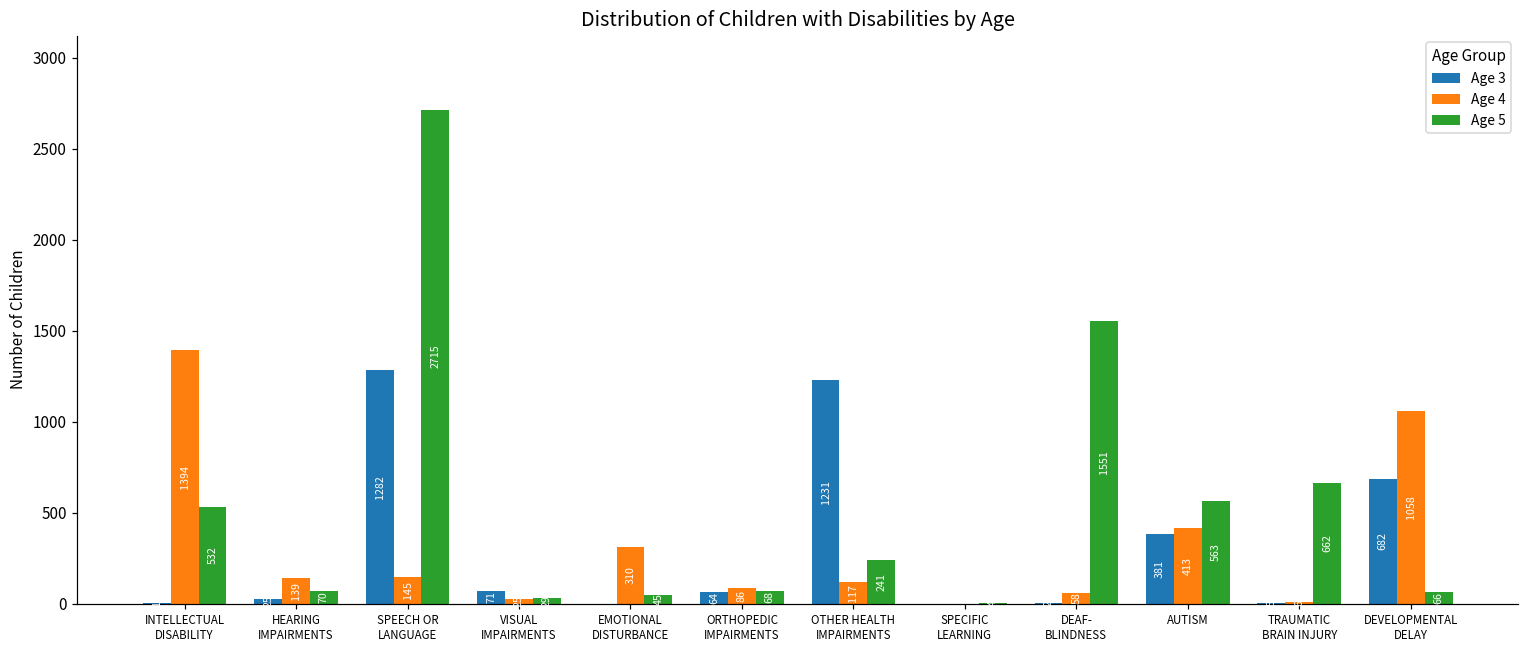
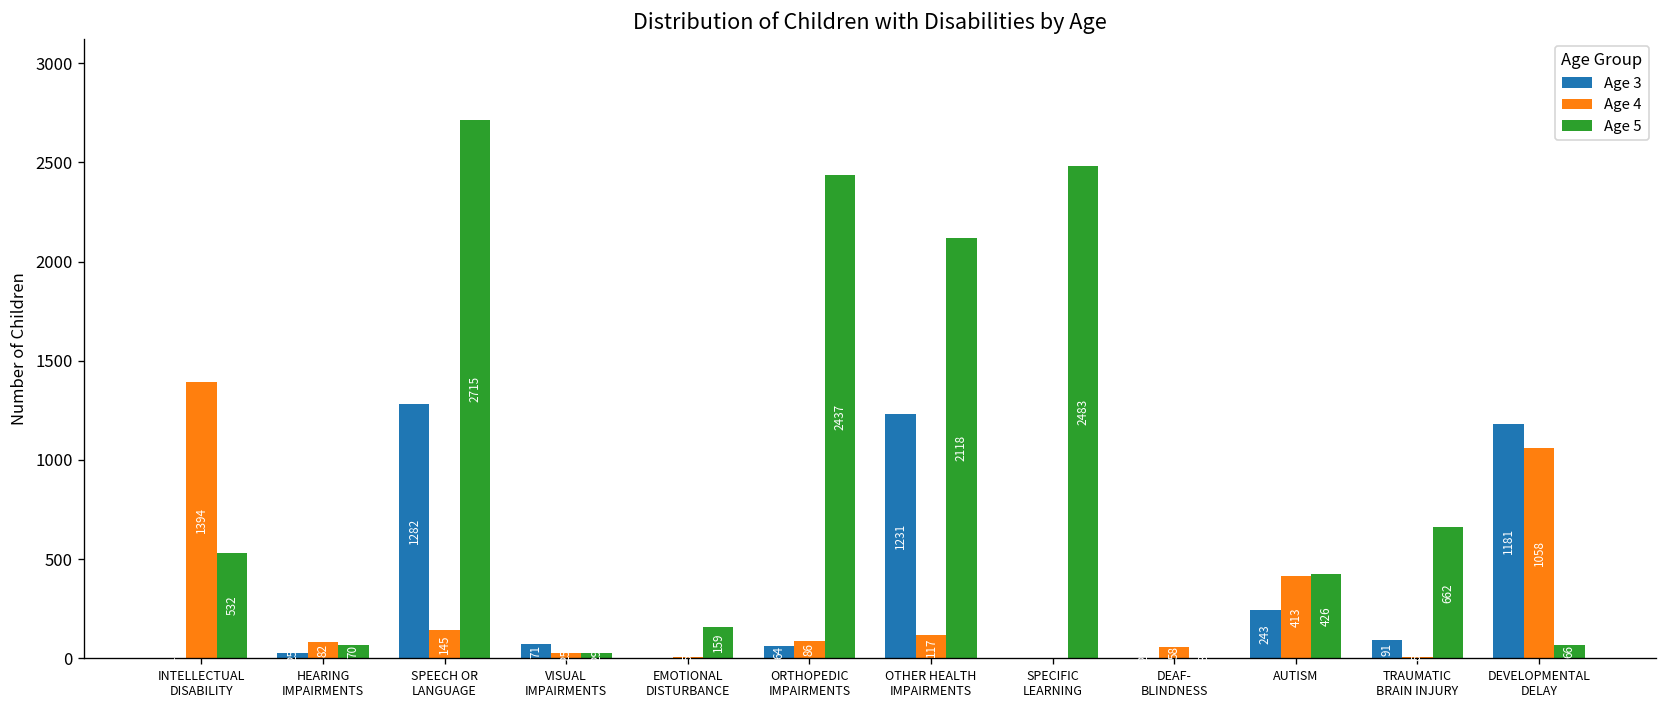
  {
    "Age 3": {
      "SPEECH OR LANGUAGE": 1282,
      "VISUAL IMPAIRMENTS": 71,
      "ORTHOPEDIC IMPAIRMENTS": 64,
      "OTHER HEALTH IMPAIRMENTS": 1231,
-     "AUTISM": 381,
-     "TRAUMATIC BRAIN INJURY": 10,
-     "DEVELOPMENTAL DELAY": 682
+     "AUTISM": 243,
+     "TRAUMATIC BRAIN INJURY": 90,
+     "DEVELOPMENTAL DELAY": 1181
    },
    "Age 4": {
      "INTELLECTUAL DISABILITY": 1394,
-     "HEARING IMPAIRMENTS": 139,
+     "HEARING IMPAIRMENTS": 82,
      "SPEECH OR LANGUAGE": 145,
-     "EMOTIONAL DISTURBANCE": 310,
+     "EMOTIONAL DISTURBANCE": 10,
      "ORTHOPEDIC IMPAIRMENTS": 86,
      "OTHER HEALTH IMPAIRMENTS": 117,
      "DEAF- BLINDNESS": 58,
      "AUTISM": 413,
      "DEVELOPMENTAL DELAY": 1058
    },
    "Age 5": {
      "INTELLECTUAL DISABILITY": 532,
      "HEARING IMPAIRMENTS": 70,
      "SPEECH OR LANGUAGE": 2715,
-     "EMOTIONAL DISTURBANCE": 45,
-     "ORTHOPEDIC IMPAIRMENTS": 68,
-     "OTHER HEALTH IMPAIRMENTS": 241,
-     "SPECIFIC LEARNING": 0,
-     "DEAF- BLINDNESS": 1550,
-     "AUTISM": 563,
+     "EMOTIONAL DISTURBANCE": 159,
+     "ORTHOPEDIC IMPAIRMENTS": 2437,
+     "OTHER HEALTH IMPAIRMENTS": 2118,
+     "SPECIFIC LEARNING": 2480,
+     "DEAF- BLINDNESS": 0,
+     "AUTISM": 426,
      "TRAUMATIC BRAIN INJURY": 662,
      "DEVELOPMENTAL DELAY": 66
    }
  }
